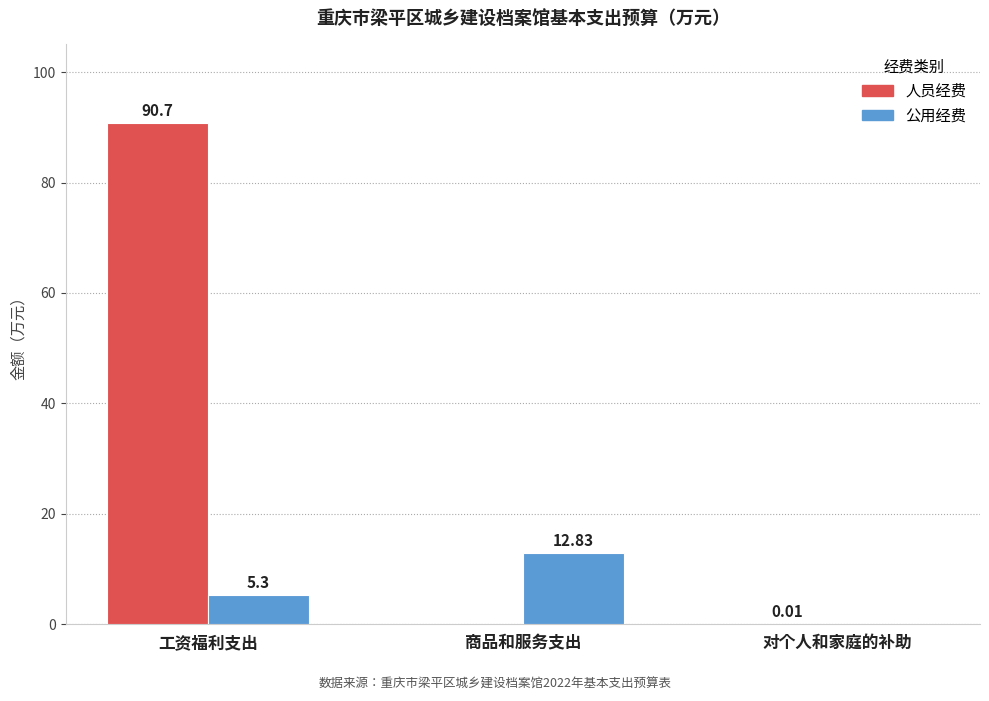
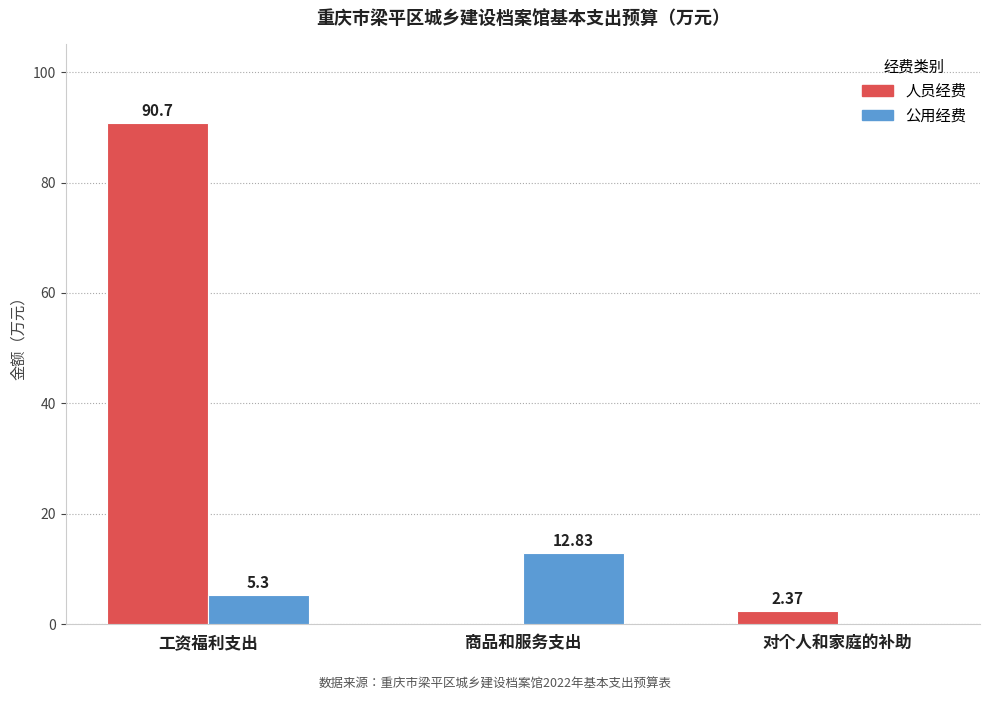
  {
    "人员经费": {
      "工资福利支出": 90.7,
-     "对个人和家庭的补助": 0.01
+     "对个人和家庭的补助": 2.37
    },
    "公用经费": {
      "工资福利支出": 5.3,
      "商品和服务支出": 12.83
    }
  }
